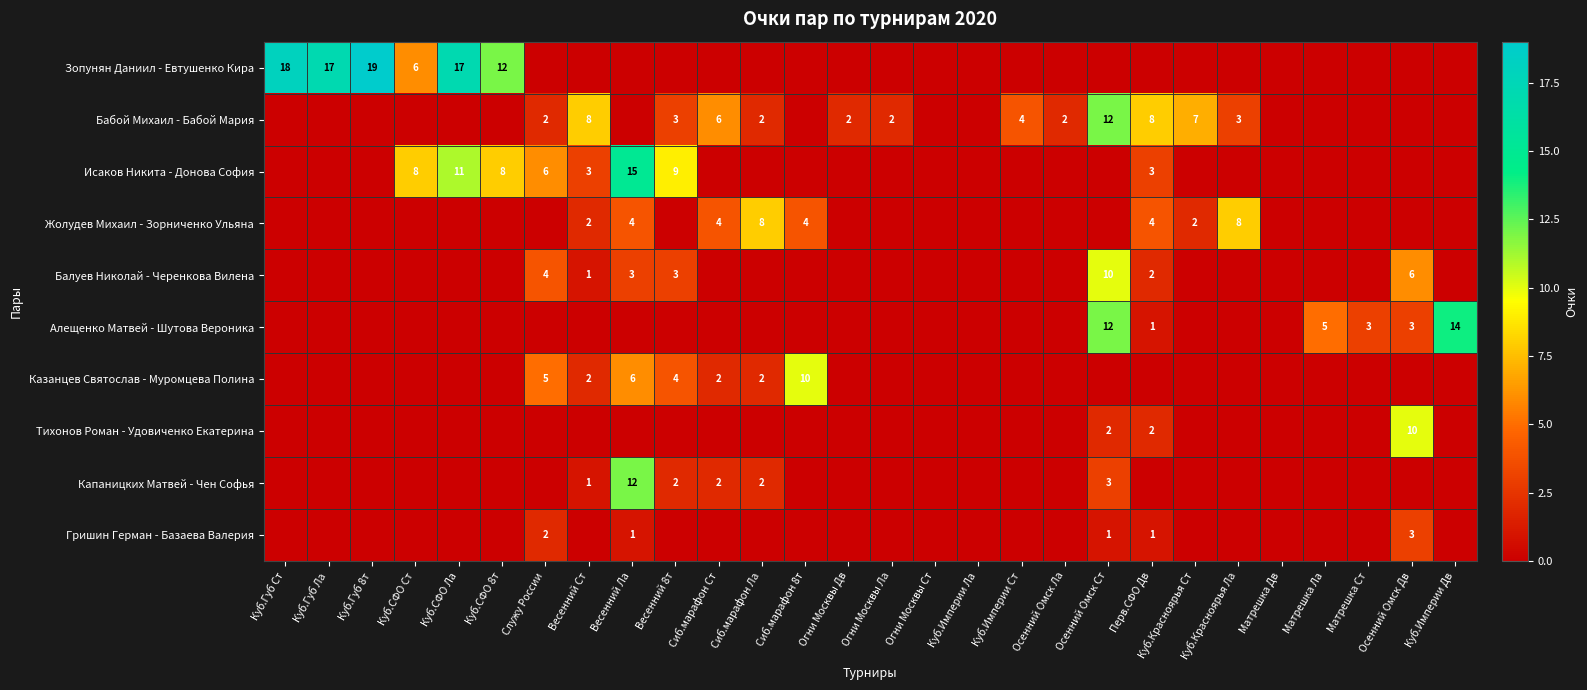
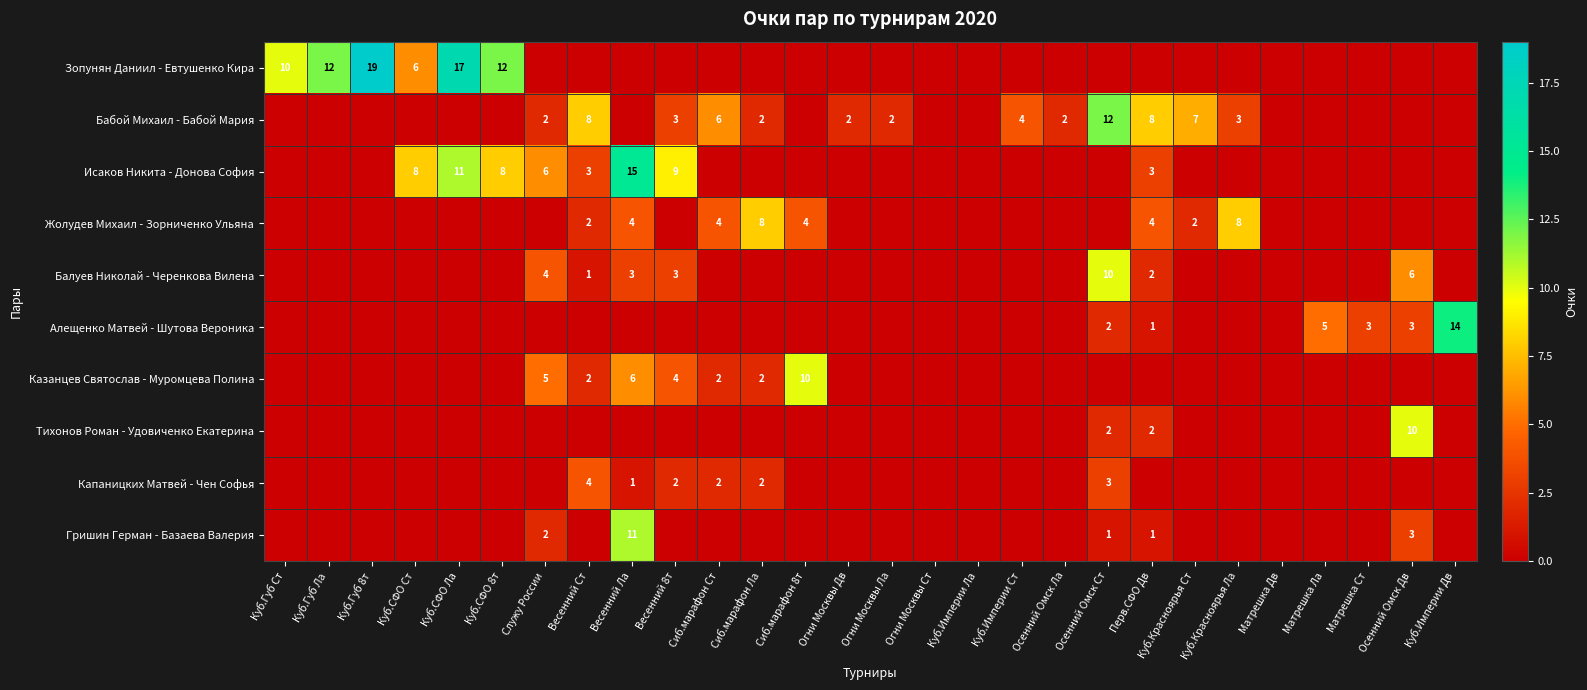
  {
    "Зопунян Даниил - Евтушенко Кира": {
-     "Куб.Губ Ст": 18,
-     "Куб.Губ Ла": 17,
+     "Куб.Губ Ст": 10,
+     "Куб.Губ Ла": 12,
      "Куб.Губ 8т": 19,
      "Куб.СФО Ст": 6,
      "Куб.СФО Ла": 17,
      "Куб.СФО 8т": 12
    },
    "Бабой Михаил - Бабой Мария": {
      "Служу России": 2,
      "Весенний Ст": 8,
      "Весенний 8т": 3,
      "Сиб.марафон Ст": 6,
      "Сиб.марафон Ла": 2,
      "Огни Москвы Дв": 2,
      "Огни Москвы Ла": 2,
      "Куб.Империи Ст": 4,
      "Осенний Омск Ла": 2,
      "Осенний Омск Ст": 12,
      "Перв.СФО Дв": 8,
      "Куб.Красноярья Ст": 7,
      "Куб.Красноярья Ла": 3
    },
    "Исаков Никита - Донова София": {
      "Куб.СФО Ст": 8,
      "Куб.СФО Ла": 11,
      "Куб.СФО 8т": 8,
      "Служу России": 6,
      "Весенний Ст": 3,
      "Весенний Ла": 15,
      "Весенний 8т": 9,
      "Перв.СФО Дв": 3
    },
    "Жолудев Михаил - Зорниченко Ульяна": {
      "Весенний Ст": 2,
      "Весенний Ла": 4,
      "Сиб.марафон Ст": 4,
      "Сиб.марафон Ла": 8,
      "Сиб.марафон 8т": 4,
      "Перв.СФО Дв": 4,
      "Куб.Красноярья Ст": 2,
      "Куб.Красноярья Ла": 8
    },
    "Балуев Николай - Черенкова Вилена": {
      "Служу России": 4,
      "Весенний Ст": 1,
      "Весенний Ла": 3,
      "Весенний 8т": 3,
      "Осенний Омск Ст": 10,
      "Перв.СФО Дв": 2,
      "Осенний Омск Дв": 6
    },
    "Алещенко Матвей - Шутова Вероника": {
-     "Осенний Омск Ст": 12,
+     "Осенний Омск Ст": 2,
      "Перв.СФО Дв": 1,
      "Матрешка Ла": 5,
      "Матрешка Ст": 3,
      "Осенний Омск Дв": 3,
      "Куб.Империи Дв": 14
    },
    "Казанцев Святослав - Муромцева Полина": {
      "Служу России": 5,
      "Весенний Ст": 2,
      "Весенний Ла": 6,
      "Весенний 8т": 4,
      "Сиб.марафон Ст": 2,
      "Сиб.марафон Ла": 2,
      "Сиб.марафон 8т": 10
    },
    "Тихонов Роман - Удовиченко Екатерина": {
      "Осенний Омск Ст": 2,
      "Перв.СФО Дв": 2,
      "Осенний Омск Дв": 10
    },
    "Капаницких Матвей - Чен Софья": {
-     "Весенний Ст": 1,
-     "Весенний Ла": 12,
+     "Весенний Ст": 4,
+     "Весенний Ла": 1,
      "Весенний 8т": 2,
      "Сиб.марафон Ст": 2,
      "Сиб.марафон Ла": 2,
      "Осенний Омск Ст": 3
    },
    "Гришин Герман - Базаева Валерия": {
      "Служу России": 2,
-     "Весенний Ла": 1,
+     "Весенний Ла": 11,
      "Осенний Омск Ст": 1,
      "Перв.СФО Дв": 1,
      "Осенний Омск Дв": 3
    }
  }
